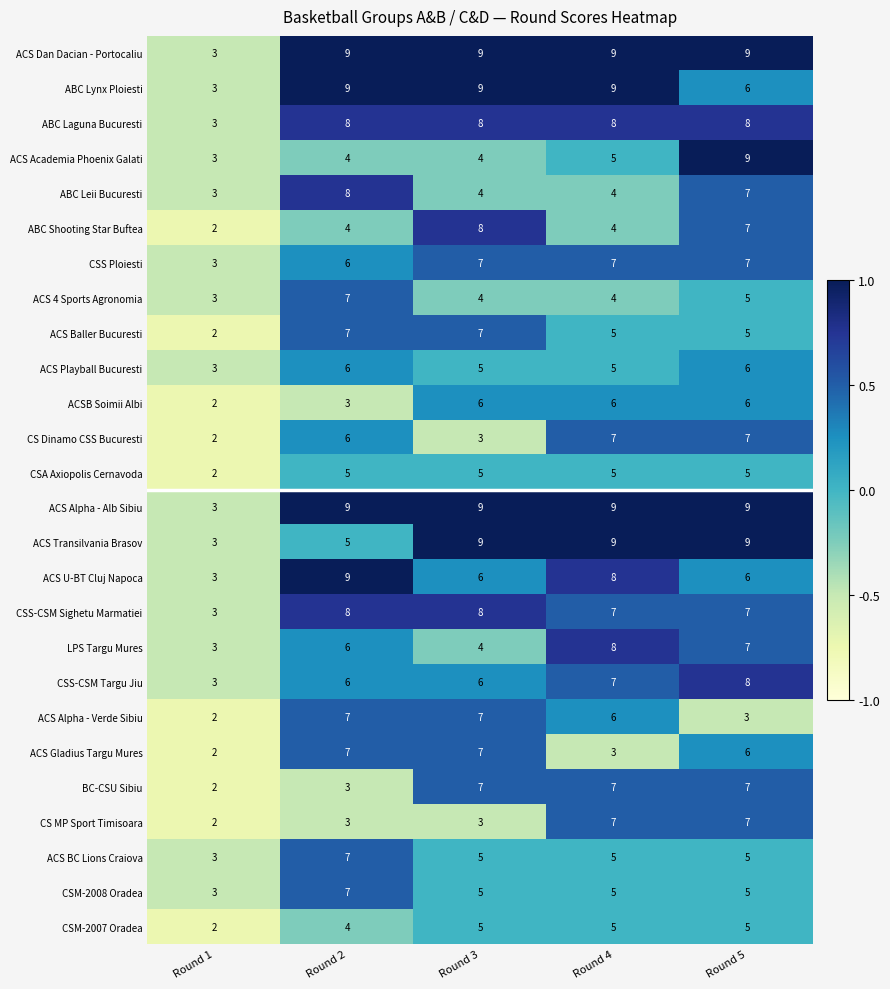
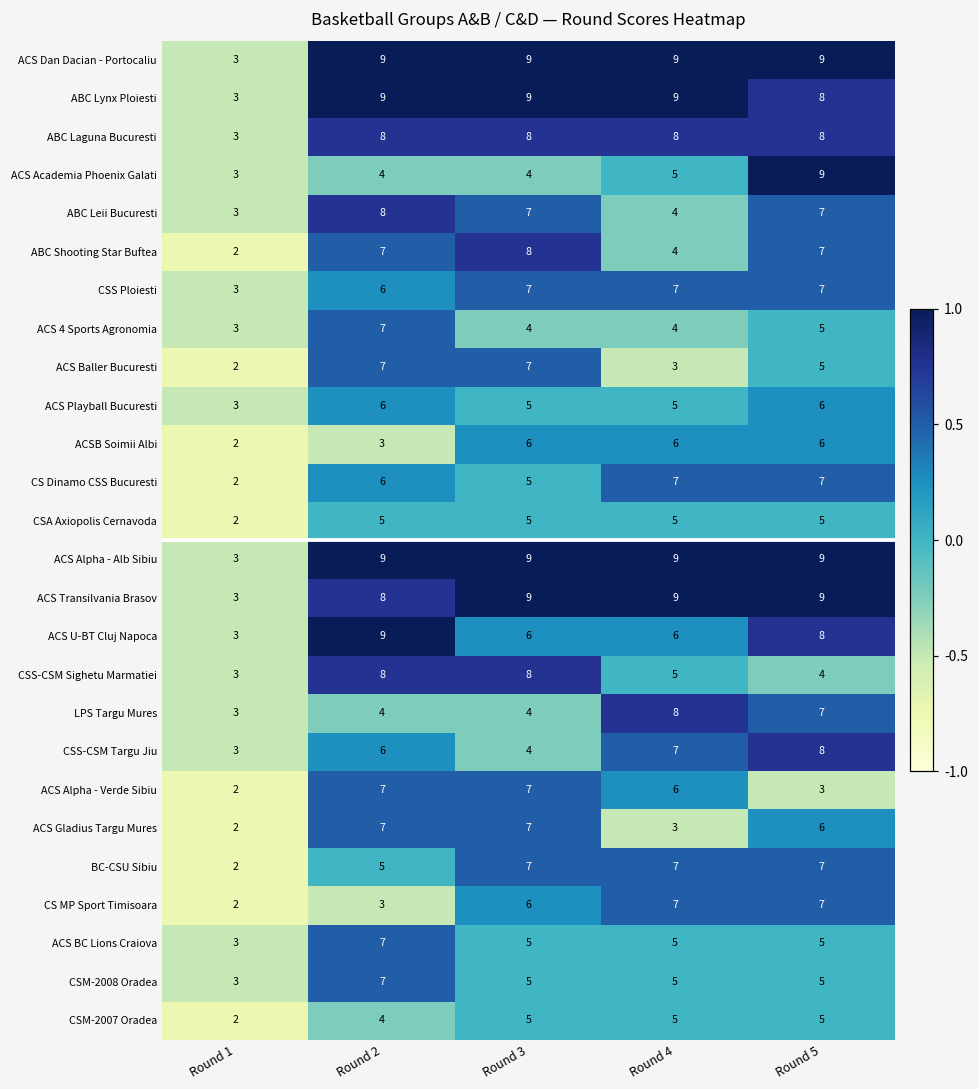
  {
    "ACS Dan Dacian - Portocaliu": {
      "Round 1": 3,
      "Round 2": 9,
      "Round 3": 9,
      "Round 4": 9,
      "Round 5": 9
    },
    "ABC Lynx Ploiesti": {
      "Round 1": 3,
      "Round 2": 9,
      "Round 3": 9,
      "Round 4": 9,
-     "Round 5": 6
+     "Round 5": 8
    },
    "ABC Laguna Bucuresti": {
      "Round 1": 3,
      "Round 2": 8,
      "Round 3": 8,
      "Round 4": 8,
      "Round 5": 8
    },
    "ACS Academia Phoenix Galati": {
      "Round 1": 3,
      "Round 2": 4,
      "Round 3": 4,
      "Round 4": 5,
      "Round 5": 9
    },
    "ABC Leii Bucuresti": {
      "Round 1": 3,
      "Round 2": 8,
-     "Round 3": 4,
+     "Round 3": 7,
      "Round 4": 4,
      "Round 5": 7
    },
    "ABC Shooting Star Buftea": {
      "Round 1": 2,
-     "Round 2": 4,
+     "Round 2": 7,
      "Round 3": 8,
      "Round 4": 4,
      "Round 5": 7
    },
    "CSS Ploiesti": {
      "Round 1": 3,
      "Round 2": 6,
      "Round 3": 7,
      "Round 4": 7,
      "Round 5": 7
    },
    "ACS 4 Sports Agronomia": {
      "Round 1": 3,
      "Round 2": 7,
      "Round 3": 4,
      "Round 4": 4,
      "Round 5": 5
    },
    "ACS Baller Bucuresti": {
      "Round 1": 2,
      "Round 2": 7,
      "Round 3": 7,
-     "Round 4": 5,
+     "Round 4": 3,
      "Round 5": 5
    },
    "ACS Playball Bucuresti": {
      "Round 1": 3,
      "Round 2": 6,
      "Round 3": 5,
      "Round 4": 5,
      "Round 5": 6
    },
    "ACSB Soimii Albi": {
      "Round 1": 2,
      "Round 2": 3,
      "Round 3": 6,
      "Round 4": 6,
      "Round 5": 6
    },
    "CS Dinamo CSS Bucuresti": {
      "Round 1": 2,
      "Round 2": 6,
-     "Round 3": 3,
+     "Round 3": 5,
      "Round 4": 7,
      "Round 5": 7
    },
    "CSA Axiopolis Cernavoda": {
      "Round 1": 2,
      "Round 2": 5,
      "Round 3": 5,
      "Round 4": 5,
      "Round 5": 5
    },
    "ACS Alpha - Alb Sibiu": {
      "Round 1": 3,
      "Round 2": 9,
      "Round 3": 9,
      "Round 4": 9,
      "Round 5": 9
    },
    "ACS Transilvania Brasov": {
      "Round 1": 3,
-     "Round 2": 5,
+     "Round 2": 8,
      "Round 3": 9,
      "Round 4": 9,
      "Round 5": 9
    },
    "ACS U-BT Cluj Napoca": {
      "Round 1": 3,
      "Round 2": 9,
      "Round 3": 6,
-     "Round 4": 8,
-     "Round 5": 6
+     "Round 4": 6,
+     "Round 5": 8
    },
    "CSS-CSM Sighetu Marmatiei": {
      "Round 1": 3,
      "Round 2": 8,
      "Round 3": 8,
-     "Round 4": 7,
-     "Round 5": 7
+     "Round 4": 5,
+     "Round 5": 4
    },
    "LPS Targu Mures": {
      "Round 1": 3,
-     "Round 2": 6,
+     "Round 2": 4,
      "Round 3": 4,
      "Round 4": 8,
      "Round 5": 7
    },
    "CSS-CSM Targu Jiu": {
      "Round 1": 3,
      "Round 2": 6,
-     "Round 3": 6,
+     "Round 3": 4,
      "Round 4": 7,
      "Round 5": 8
    },
    "ACS Alpha - Verde Sibiu": {
      "Round 1": 2,
      "Round 2": 7,
      "Round 3": 7,
      "Round 4": 6,
      "Round 5": 3
    },
    "ACS Gladius Targu Mures": {
      "Round 1": 2,
      "Round 2": 7,
      "Round 3": 7,
      "Round 4": 3,
      "Round 5": 6
    },
    "BC-CSU Sibiu": {
      "Round 1": 2,
-     "Round 2": 3,
+     "Round 2": 5,
      "Round 3": 7,
      "Round 4": 7,
      "Round 5": 7
    },
    "CS MP Sport Timisoara": {
      "Round 1": 2,
      "Round 2": 3,
-     "Round 3": 3,
+     "Round 3": 6,
      "Round 4": 7,
      "Round 5": 7
    },
    "ACS BC Lions Craiova": {
      "Round 1": 3,
      "Round 2": 7,
      "Round 3": 5,
      "Round 4": 5,
      "Round 5": 5
    },
    "CSM-2008 Oradea": {
      "Round 1": 3,
      "Round 2": 7,
      "Round 3": 5,
      "Round 4": 5,
      "Round 5": 5
    },
    "CSM-2007 Oradea": {
      "Round 1": 2,
      "Round 2": 4,
      "Round 3": 5,
      "Round 4": 5,
      "Round 5": 5
    }
  }
